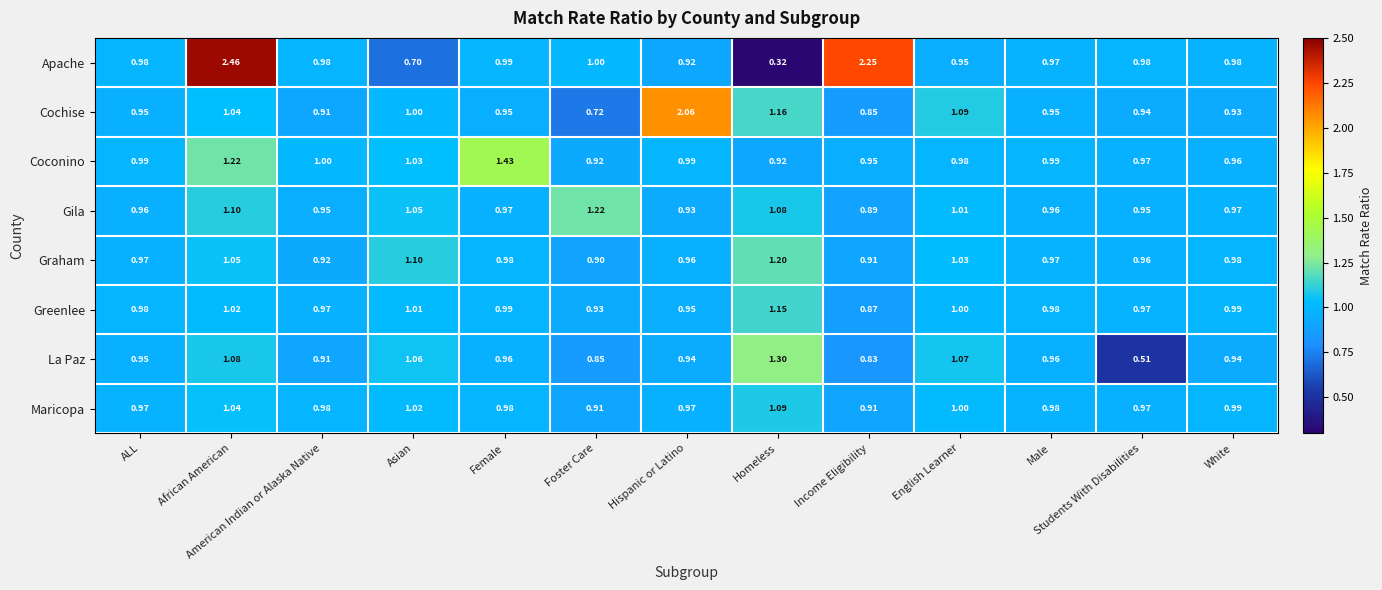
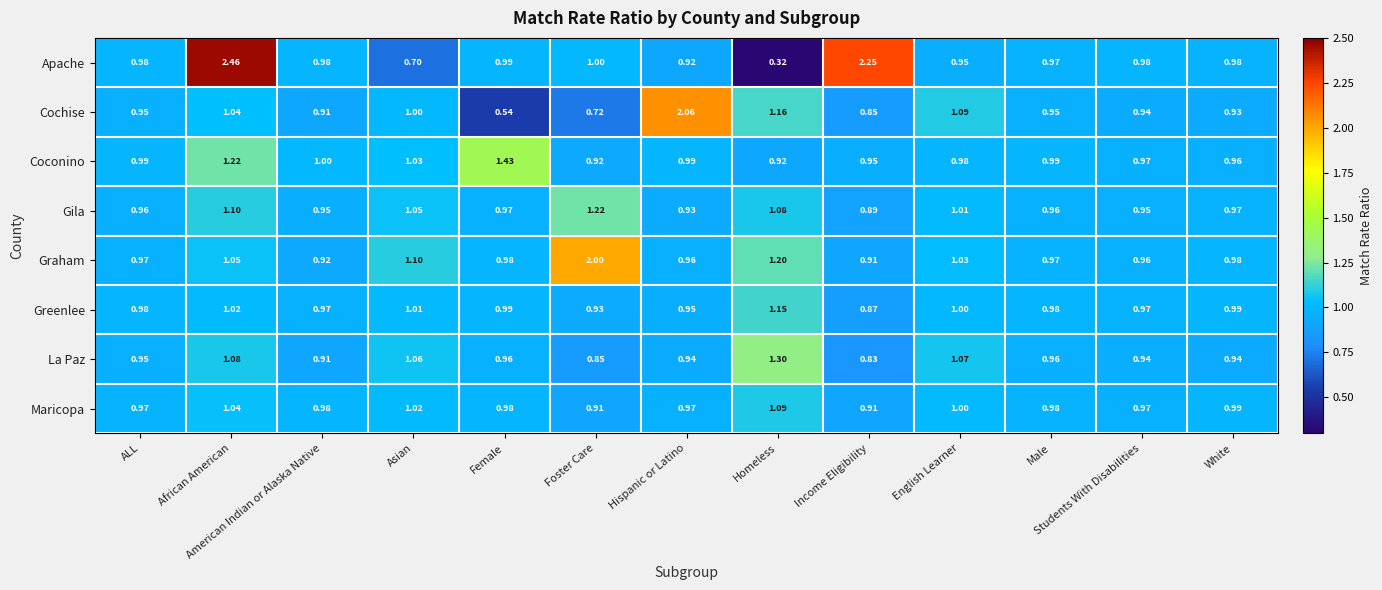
  {
    "Apache": {
      "ALL": 0.98,
      "African American": 2.46,
      "American Indian or Alaska Native": 0.98,
      "Asian": 0.70,
      "Female": 0.99,
      "Foster Care": 1.00,
      "Hispanic or Latino": 0.92,
      "Homeless": 0.32,
      "Income Eligibility": 2.25,
      "English Learner": 0.95,
      "Male": 0.97,
      "Students With Disabilities": 0.98,
      "White": 0.98
    },
    "Cochise": {
      "ALL": 0.95,
      "African American": 1.04,
      "American Indian or Alaska Native": 0.91,
      "Asian": 1.00,
-     "Female": 0.95,
+     "Female": 0.54,
      "Foster Care": 0.72,
      "Hispanic or Latino": 2.06,
      "Homeless": 1.16,
      "Income Eligibility": 0.85,
      "English Learner": 1.09,
      "Male": 0.95,
      "Students With Disabilities": 0.94,
      "White": 0.93
    },
    "Coconino": {
      "ALL": 0.99,
      "African American": 1.22,
      "American Indian or Alaska Native": 1.00,
      "Asian": 1.03,
      "Female": 1.43,
      "Foster Care": 0.92,
      "Hispanic or Latino": 0.99,
      "Homeless": 0.92,
      "Income Eligibility": 0.95,
      "English Learner": 0.98,
      "Male": 0.99,
      "Students With Disabilities": 0.97,
      "White": 0.96
    },
    "Gila": {
      "ALL": 0.96,
      "African American": 1.10,
      "American Indian or Alaska Native": 0.95,
      "Asian": 1.05,
      "Female": 0.97,
      "Foster Care": 1.22,
      "Hispanic or Latino": 0.93,
      "Homeless": 1.08,
      "Income Eligibility": 0.89,
      "English Learner": 1.01,
      "Male": 0.96,
      "Students With Disabilities": 0.95,
      "White": 0.97
    },
    "Graham": {
      "ALL": 0.97,
      "African American": 1.05,
      "American Indian or Alaska Native": 0.92,
      "Asian": 1.10,
      "Female": 0.98,
-     "Foster Care": 0.90,
+     "Foster Care": 2.00,
      "Hispanic or Latino": 0.96,
      "Homeless": 1.20,
      "Income Eligibility": 0.91,
      "English Learner": 1.03,
      "Male": 0.97,
      "Students With Disabilities": 0.96,
      "White": 0.98
    },
    "Greenlee": {
      "ALL": 0.98,
      "African American": 1.02,
      "American Indian or Alaska Native": 0.97,
      "Asian": 1.01,
      "Female": 0.99,
      "Foster Care": 0.93,
      "Hispanic or Latino": 0.95,
      "Homeless": 1.15,
      "Income Eligibility": 0.87,
      "English Learner": 1.00,
      "Male": 0.98,
      "Students With Disabilities": 0.97,
      "White": 0.99
    },
    "La Paz": {
      "ALL": 0.95,
      "African American": 1.08,
      "American Indian or Alaska Native": 0.91,
      "Asian": 1.06,
      "Female": 0.96,
      "Foster Care": 0.85,
      "Hispanic or Latino": 0.94,
      "Homeless": 1.30,
      "Income Eligibility": 0.83,
      "English Learner": 1.07,
      "Male": 0.96,
-     "Students With Disabilities": 0.51,
+     "Students With Disabilities": 0.94,
      "White": 0.94
    },
    "Maricopa": {
      "ALL": 0.97,
      "African American": 1.04,
      "American Indian or Alaska Native": 0.98,
      "Asian": 1.02,
      "Female": 0.98,
      "Foster Care": 0.91,
      "Hispanic or Latino": 0.97,
      "Homeless": 1.09,
      "Income Eligibility": 0.91,
      "English Learner": 1.00,
      "Male": 0.98,
      "Students With Disabilities": 0.97,
      "White": 0.99
    }
  }
